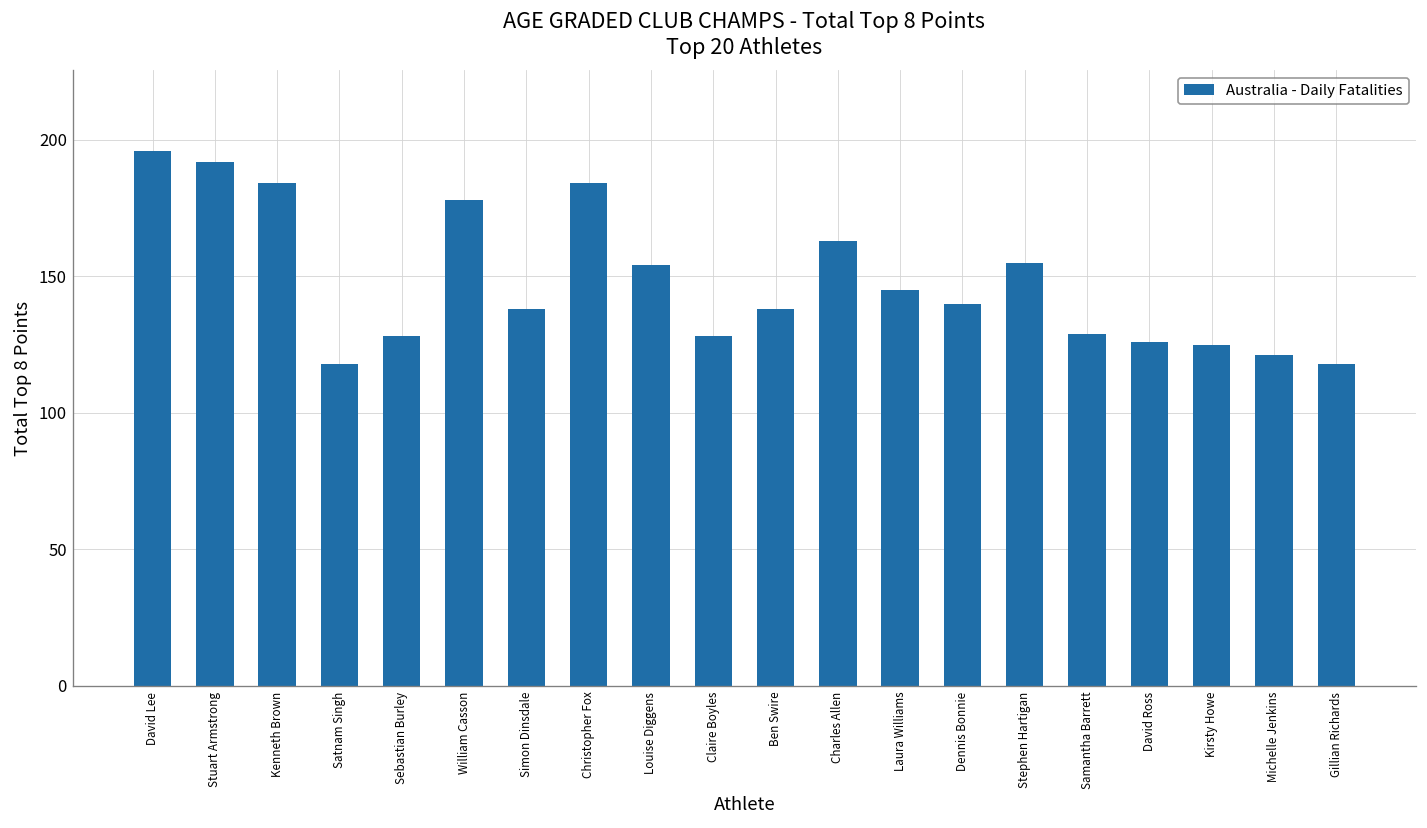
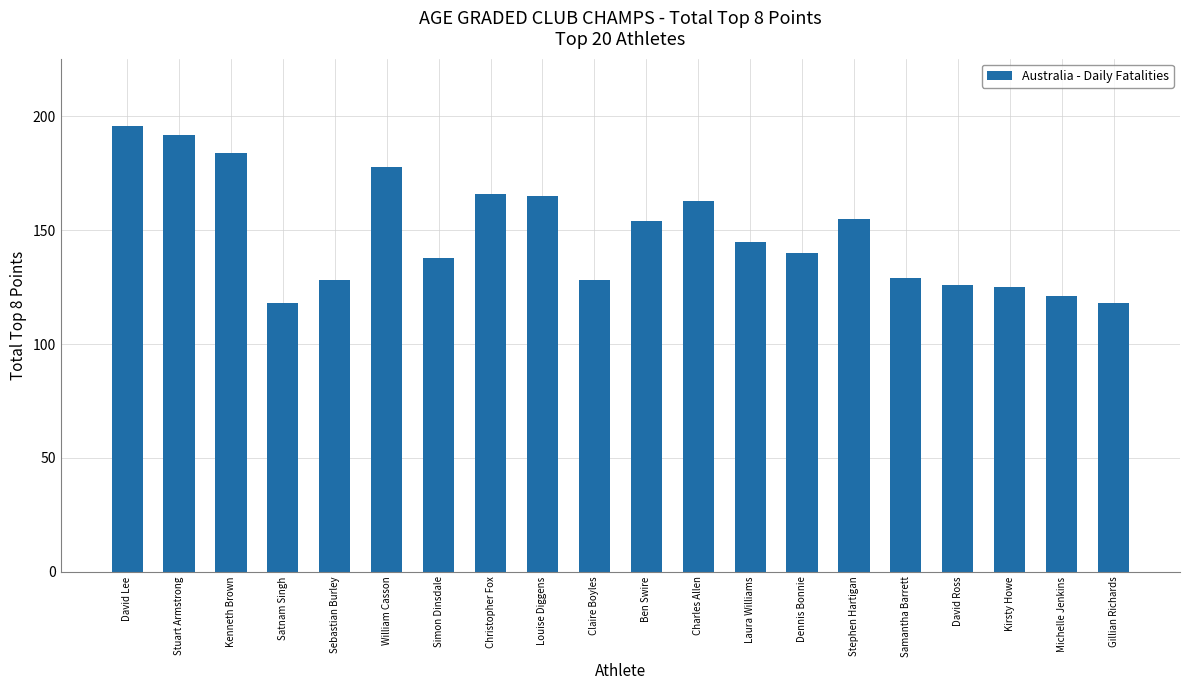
  {
    "David Lee": 196,
    "Stuart Armstrong": 192,
    "Kenneth Brown": 184,
    "Satnam Singh": 118,
    "Sebastian Burley": 128,
    "William Casson": 178,
    "Simon Dinsdale": 138,
-   "Christopher Fox": 184,
-   "Louise Diggens": 154,
+   "Christopher Fox": 166,
+   "Louise Diggens": 165,
    "Claire Boyles": 128,
-   "Ben Swire": 138,
+   "Ben Swire": 154,
    "Charles Allen": 163,
    "Laura Williams": 145,
    "Dennis Bonnie": 140,
    "Stephen Hartigan": 155,
    "Samantha Barrett": 129,
    "David Ross": 126,
    "Kirsty Howe": 125,
    "Michelle Jenkins": 121,
    "Gillian Richards": 118
  }
